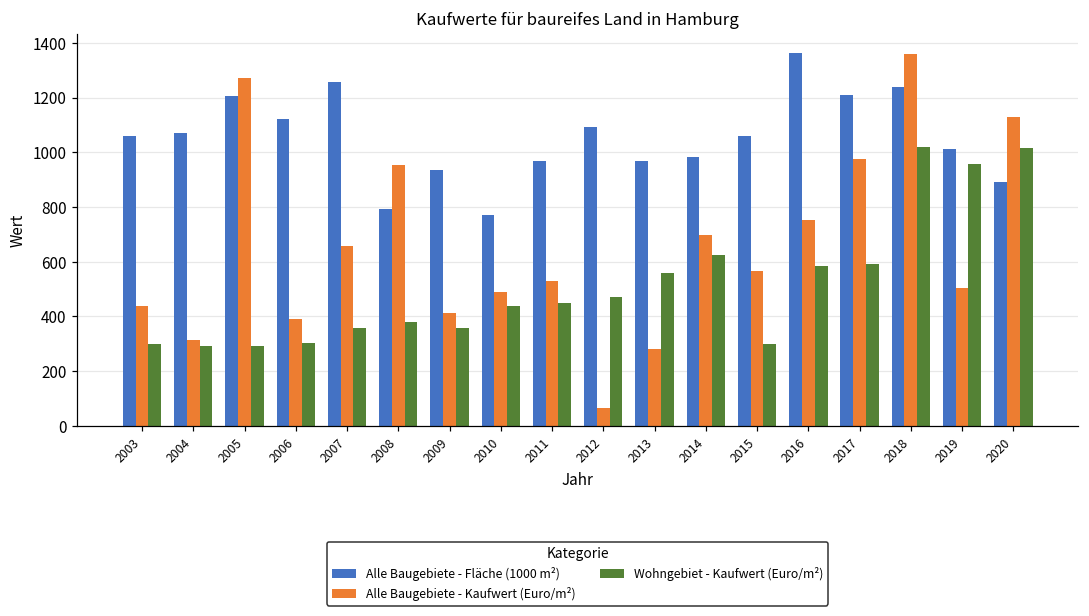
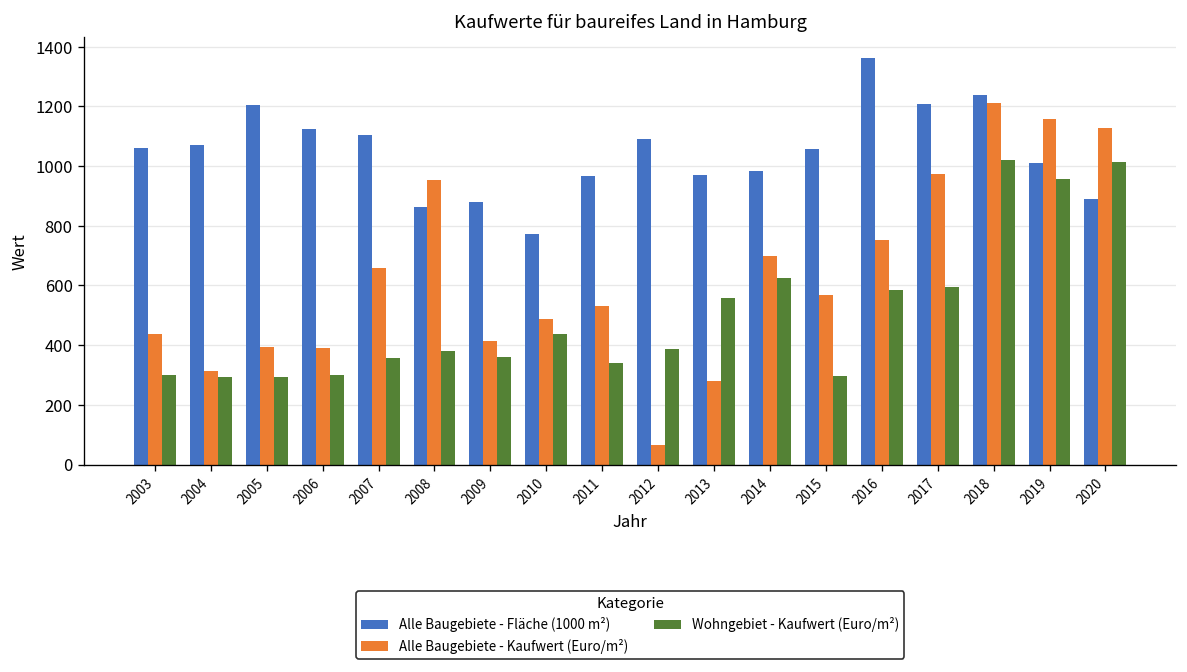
  {
    "Alle Baugebiete - Fläche (1000 m²)": {
      "2003": 1060,
      "2004": 1070,
      "2005": 1210,
      "2006": 1120,
-     "2007": 1260,
-     "2008": 790,
-     "2009": 940,
+     "2007": 1110,
+     "2008": 860,
+     "2009": 880,
      "2010": 770,
      "2011": 970,
      "2012": 1090,
      "2013": 970,
      "2014": 980,
      "2015": 1060,
      "2016": 1360,
      "2017": 1210,
      "2018": 1240,
      "2019": 1010,
      "2020": 890
    },
    "Alle Baugebiete - Kaufwert (Euro/m²)": {
      "2003": 440,
      "2004": 310,
-     "2005": 1270,
+     "2005": 390,
      "2006": 390,
      "2007": 660,
      "2008": 950,
      "2009": 410,
      "2010": 490,
      "2011": 530,
      "2012": 70,
      "2013": 280,
      "2014": 700,
      "2015": 570,
      "2016": 750,
      "2017": 970,
-     "2018": 1360,
-     "2019": 510,
+     "2018": 1210,
+     "2019": 1160,
      "2020": 1130
    },
    "Wohngebiet - Kaufwert (Euro/m²)": {
      "2003": 300,
      "2004": 290,
      "2005": 290,
      "2006": 300,
      "2007": 360,
      "2008": 380,
      "2009": 360,
      "2010": 440,
-     "2011": 450,
-     "2012": 470,
+     "2011": 340,
+     "2012": 390,
      "2013": 560,
      "2014": 630,
      "2015": 300,
      "2016": 590,
      "2017": 590,
      "2018": 1020,
      "2019": 960,
      "2020": 1010
    }
  }
